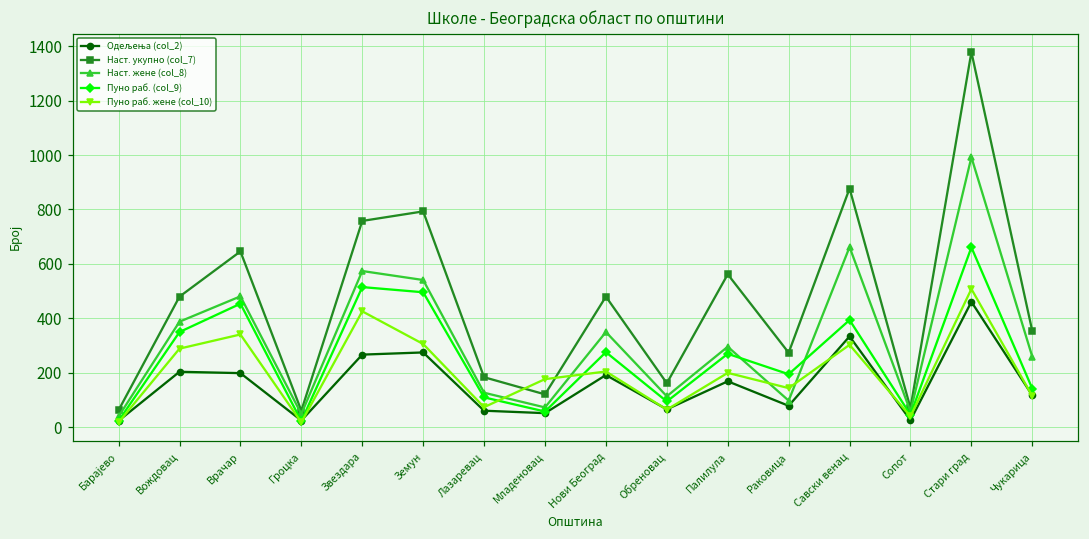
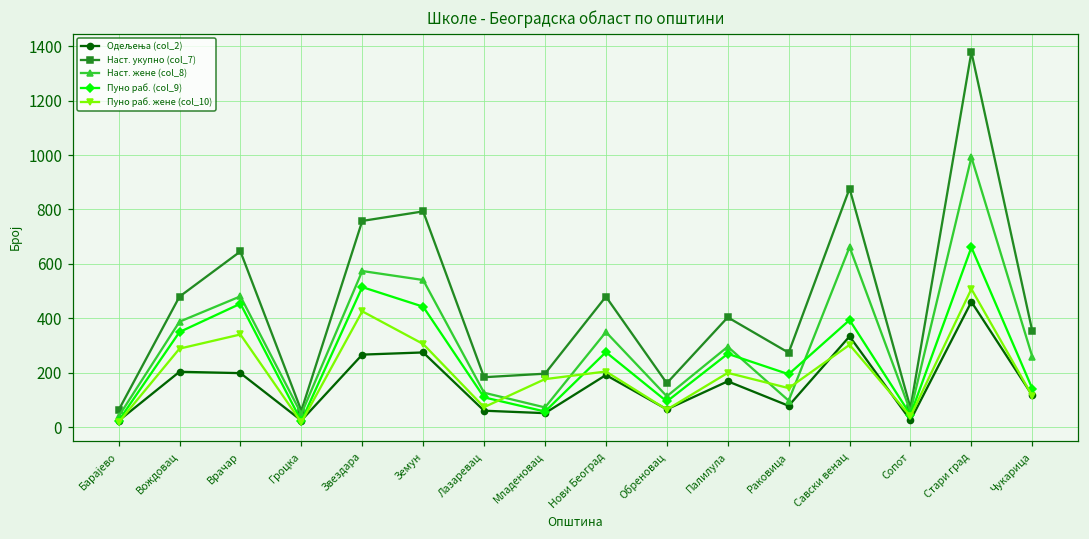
  {
    "Одељења (col_2)": {
      "Вождовац": 200,
      "Врачар": 200,
      "Звездара": 270,
      "Земун": 280,
      "Лазаревац": 60,
      "Нови Београд": 190,
      "Палилула": 170,
      "Раковица": 80,
      "Савски венац": 330,
      "Сопот": 30,
      "Стари град": 460
    },
    "Наст. укупно (col_7)": {
      "Барајево": 60,
      "Вождовац": 480,
      "Врачар": 650,
      "Гроцка": 60,
      "Звездара": 760,
      "Земун": 790,
      "Лазаревац": 180,
-     "Младеновац": 120,
+     "Младеновац": 200,
      "Нови Београд": 480,
      "Обреновац": 160,
-     "Палилула": 560,
+     "Палилула": 400,
      "Раковица": 270,
      "Савски венац": 880,
      "Сопот": 70,
      "Стари град": 1380,
      "Чукарица": 350
    },
    "Наст. жене (col_8)": {
      "Барајево": 40,
      "Вождовац": 390,
      "Врачар": 480,
      "Гроцка": 50,
      "Звездара": 570,
      "Земун": 540,
      "Лазаревац": 130,
      "Младеновац": 70,
      "Нови Београд": 350,
      "Обреновац": 110,
      "Палилула": 300,
      "Раковица": 100,
      "Савски венац": 660,
      "Сопот": 60,
      "Стари град": 990,
      "Чукарица": 260
    },
    "Пуно раб. (col_9)": {
      "Вождовац": 350,
      "Врачар": 450,
      "Звездара": 520,
-     "Земун": 500,
+     "Земун": 440,
      "Лазаревац": 110,
      "Нови Београд": 280,
      "Обреновац": 100,
      "Палилула": 270,
      "Раковица": 200,
      "Савски венац": 390,
      "Стари град": 660,
      "Чукарица": 140
    },
    "Пуно раб. жене (col_10)": {
      "Вождовац": 290,
      "Врачар": 340,
      "Звездара": 430,
      "Земун": 310,
      "Лазаревац": 70,
      "Младеновац": 180,
      "Нови Београд": 210,
      "Палилула": 200,
      "Раковица": 140,
      "Савски венац": 300,
      "Стари град": 510
    }
  }
